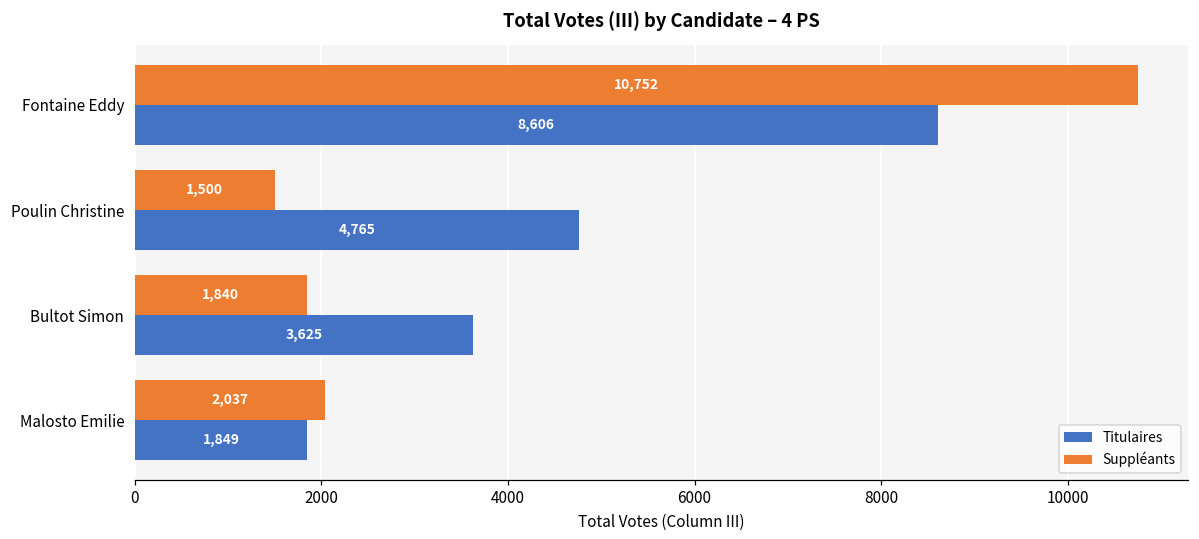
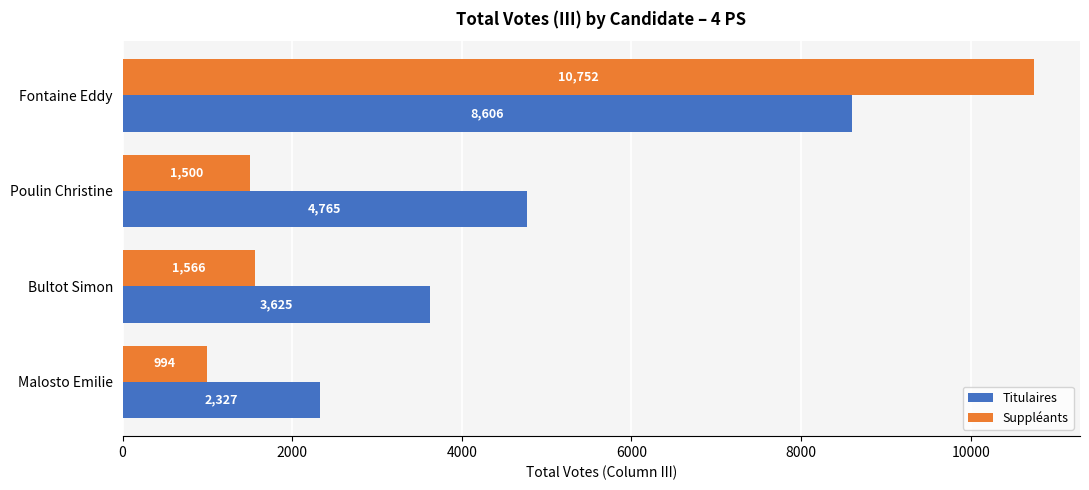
  {
    "Titulaires": {
      "Fontaine Eddy": "8,606",
      "Poulin Christine": "4,765",
      "Bultot Simon": "3,625",
-     "Malosto Emilie": "1,849"
+     "Malosto Emilie": "2,327"
    },
    "Suppléants": {
      "Fontaine Eddy": "10,752",
      "Poulin Christine": "1,500",
-     "Bultot Simon": "1,840",
-     "Malosto Emilie": "2,037"
+     "Bultot Simon": "1,566",
+     "Malosto Emilie": "994"
    }
  }
